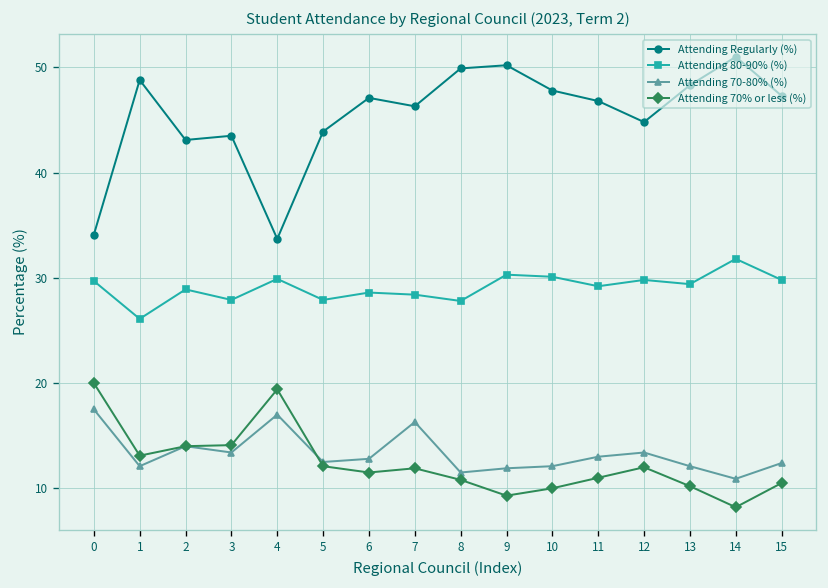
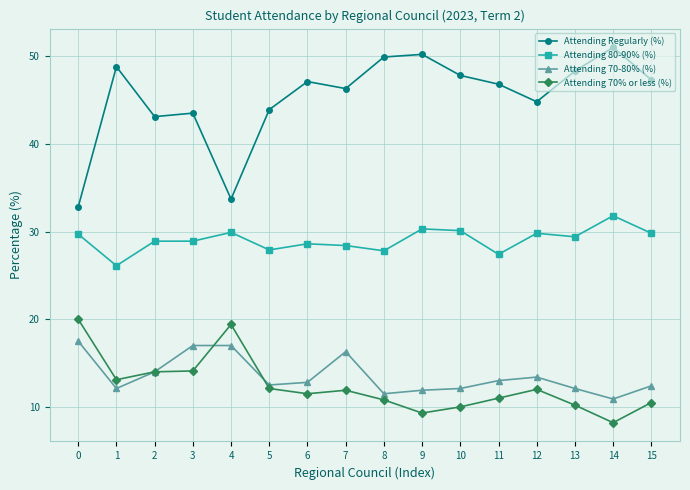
  {
    "Attending Regularly (%)": {
-     "0": 34,
+     "0": 33,
      "1": 49,
      "2": 43,
      "3": 44,
      "4": 34,
      "5": 44,
      "6": 47,
      "7": 46,
      "8": 50,
      "9": 50,
      "10": 48,
      "11": 47,
      "12": 45
    },
    "Attending 80-90% (%)": {
      "0": 30,
      "1": 26,
      "2": 29,
-     "3": 28,
+     "3": 29,
      "4": 30,
      "5": 28,
      "6": 29,
      "7": 28,
      "8": 28,
      "9": 30,
      "10": 30,
-     "11": 29,
+     "11": 27,
      "12": 30,
      "13": 29,
      "14": 32,
      "15": 30
    },
    "Attending 70-80% (%)": {
      "0": 18,
      "1": 12,
-     "3": 13,
+     "3": 17,
      "4": 17,
      "5": 13,
      "6": 13,
      "7": 16,
      "8": 12,
      "9": 12,
      "10": 12,
      "11": 13,
      "12": 13,
      "13": 12,
      "14": 11,
      "15": 12
    },
    "Attending 70% or less (%)": {
      "0": 20,
      "1": 13,
      "3": 14,
      "4": 19,
      "5": 12,
      "6": 12,
      "7": 12,
      "8": 11,
      "9": 9,
      "10": 10,
      "11": 11,
      "12": 12,
      "13": 10,
      "14": 8,
      "15": 11
    }
  }
